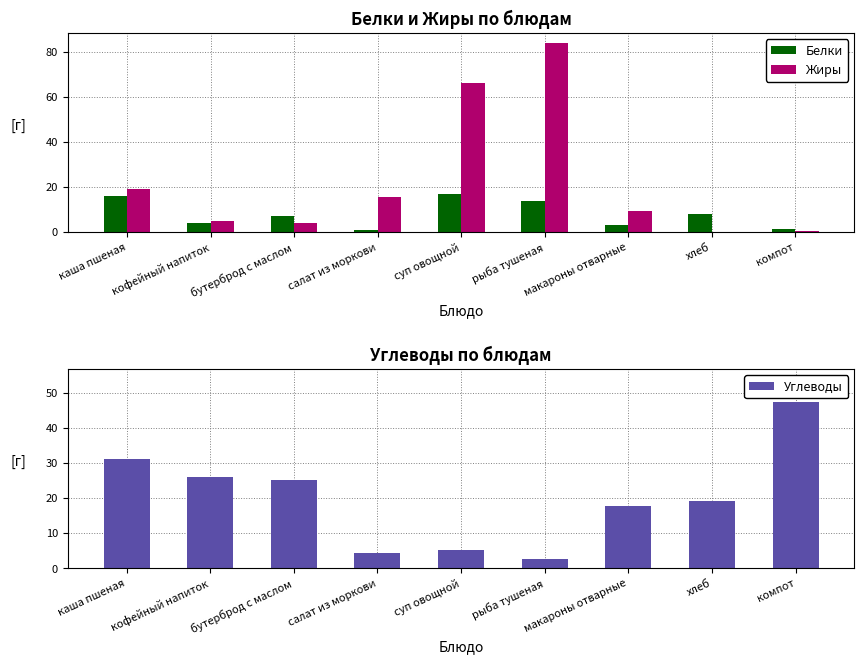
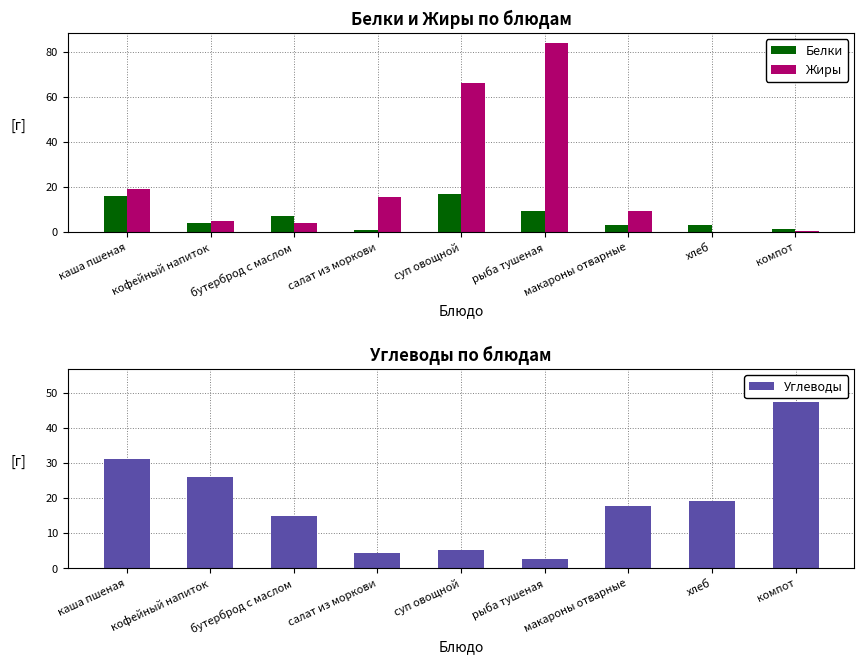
  {
    "Белки и Жиры по блюдам": {
      "Белки": {
        "каша пшеная": 16,
        "кофейный напиток": 4,
        "бутерброд с маслом": 7,
        "суп овощной": 17,
-       "рыба тушеная": 14,
+       "рыба тушеная": 9,
        "макароны отварные": 3,
-       "хлеб": 8,
+       "хлеб": 3,
        "компот": 1
      },
      "Жиры": {
        "каша пшеная": 19,
        "кофейный напиток": 5,
        "бутерброд с маслом": 4,
        "салат из моркови": 16,
        "суп овощной": 66,
        "рыба тушеная": 84,
        "макароны отварные": 9,
        "хлеб": 0
      }
    },
    "Углеводы по блюдам": {
      "каша пшеная": 31,
      "кофейный напиток": 26,
-     "бутерброд с маслом": 25,
+     "бутерброд с маслом": 15,
      "салат из моркови": 4,
      "суп овощной": 5,
      "рыба тушеная": 3,
      "макароны отварные": 18,
      "хлеб": 19,
      "компот": 47
    }
  }
